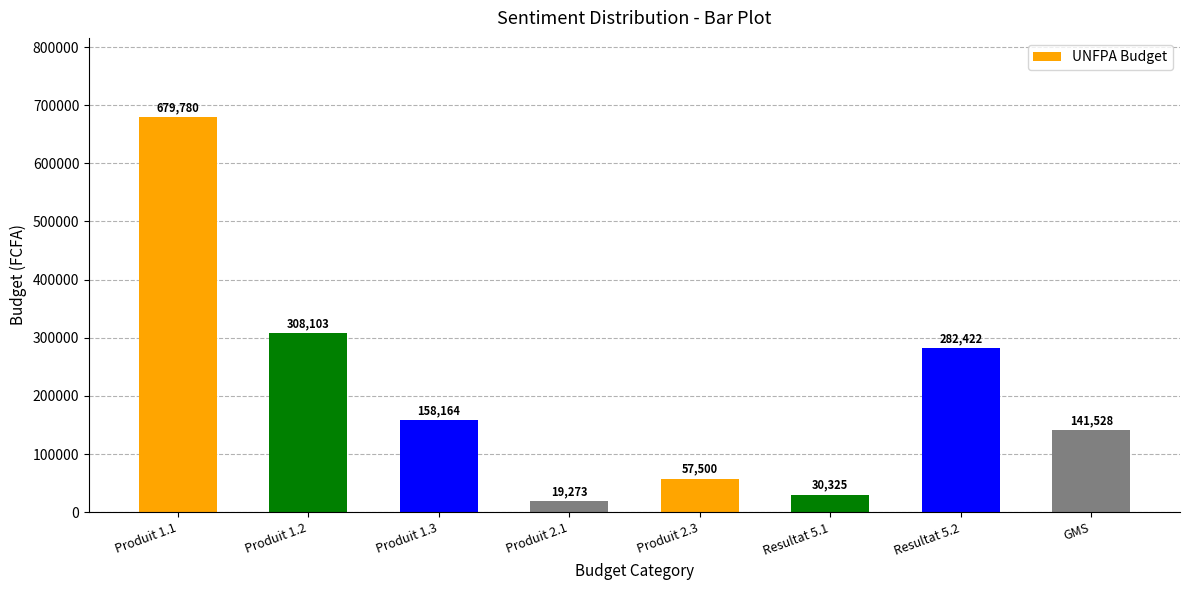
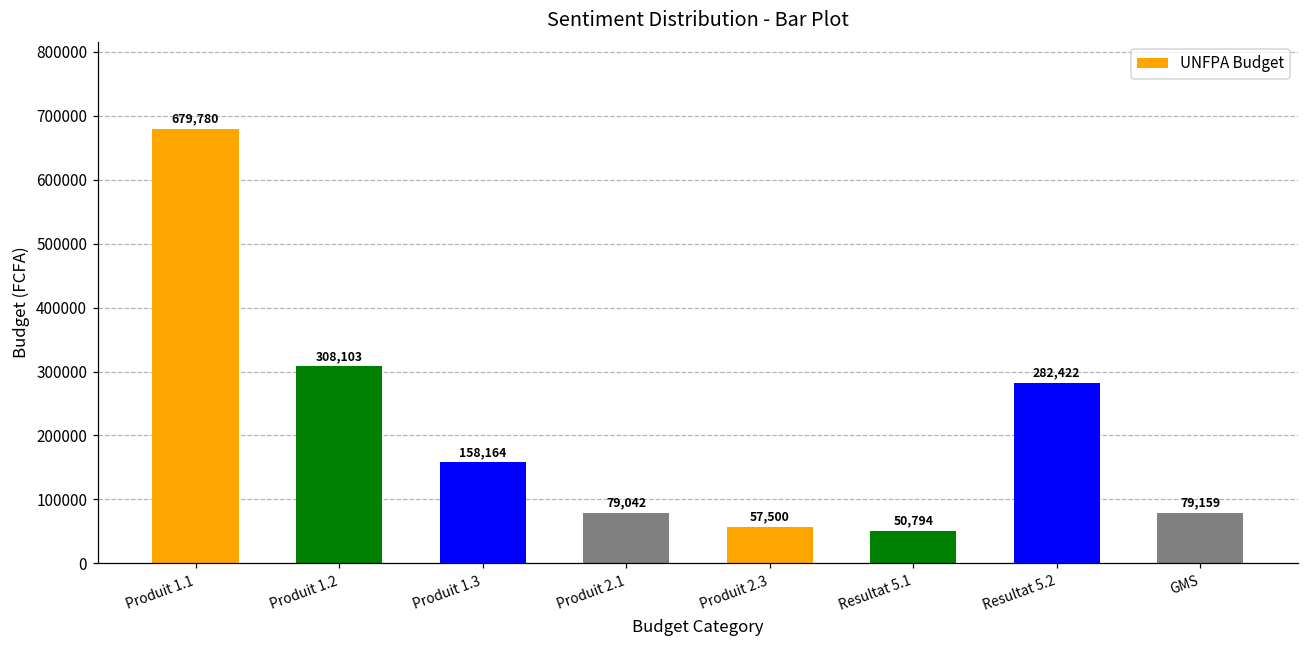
  {
    "Produit 1.1": "679,780",
    "Produit 1.2": "308,103",
    "Produit 1.3": "158,164",
-   "Produit 2.1": "19,273",
+   "Produit 2.1": "79,042",
    "Produit 2.3": "57,500",
-   "Resultat 5.1": "30,325",
+   "Resultat 5.1": "50,794",
    "Resultat 5.2": "282,422",
-   "GMS": "141,528"
+   "GMS": "79,159"
  }
